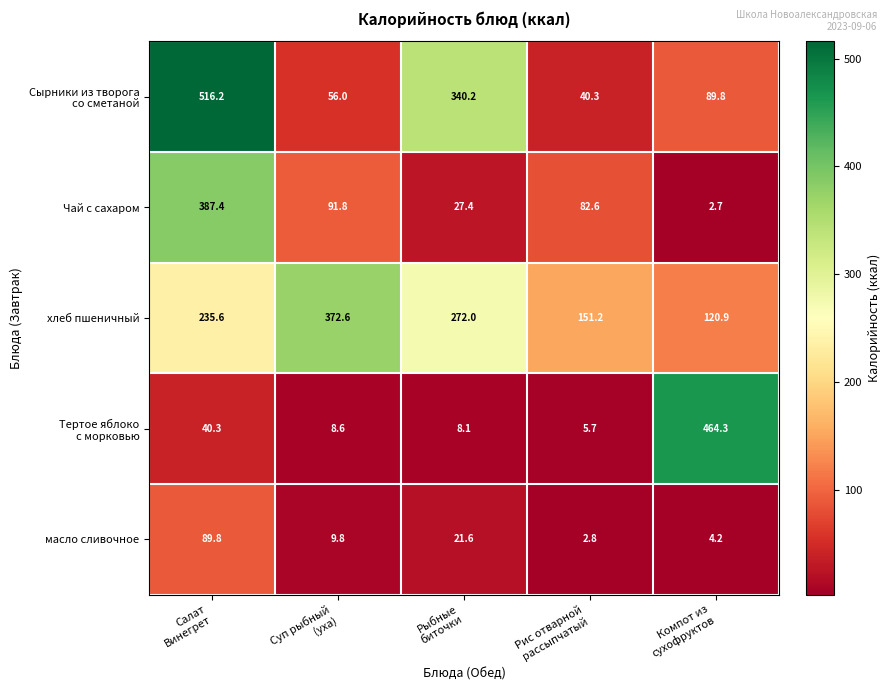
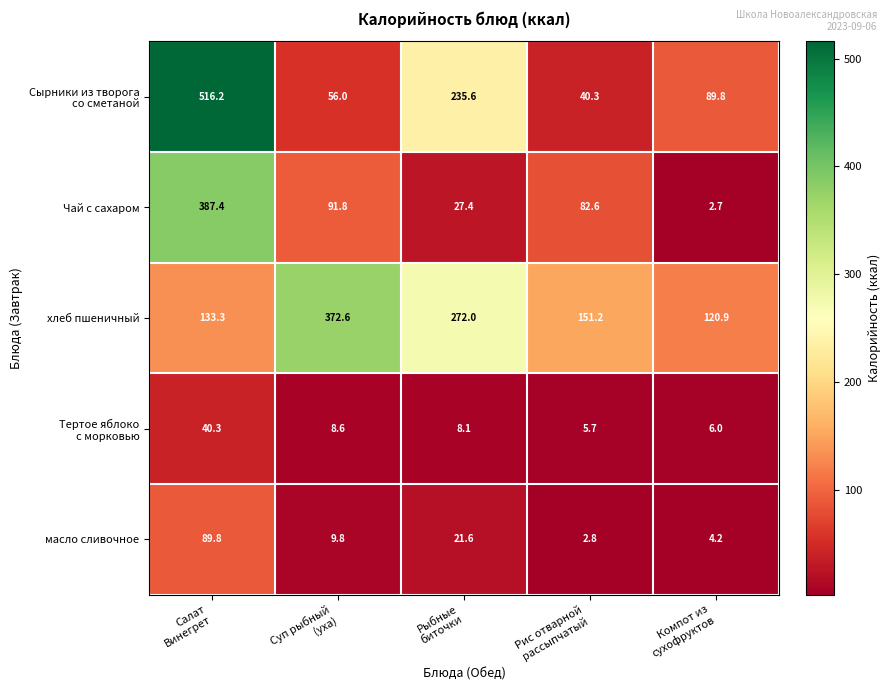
  {
    "Сырники из творога со сметаной": {
      "Салат Винегрет": 516.2,
      "Суп рыбный (уха)": 56.0,
-     "Рыбные биточки": 340.2,
+     "Рыбные биточки": 235.6,
      "Рис отварной рассыпчатый": 40.3,
      "Компот из сухофруктов": 89.8
    },
    "Чай с сахаром": {
      "Салат Винегрет": 387.4,
      "Суп рыбный (уха)": 91.8,
      "Рыбные биточки": 27.4,
      "Рис отварной рассыпчатый": 82.6,
      "Компот из сухофруктов": 2.7
    },
    "хлеб пшеничный": {
-     "Салат Винегрет": 235.6,
+     "Салат Винегрет": 133.3,
      "Суп рыбный (уха)": 372.6,
      "Рыбные биточки": 272.0,
      "Рис отварной рассыпчатый": 151.2,
      "Компот из сухофруктов": 120.9
    },
    "Тертое яблоко с морковью": {
      "Салат Винегрет": 40.3,
      "Суп рыбный (уха)": 8.6,
      "Рыбные биточки": 8.1,
      "Рис отварной рассыпчатый": 5.7,
-     "Компот из сухофруктов": 464.3
+     "Компот из сухофруктов": 6.0
    },
    "масло сливочное": {
      "Салат Винегрет": 89.8,
      "Суп рыбный (уха)": 9.8,
      "Рыбные биточки": 21.6,
      "Рис отварной рассыпчатый": 2.8,
      "Компот из сухофруктов": 4.2
    }
  }
